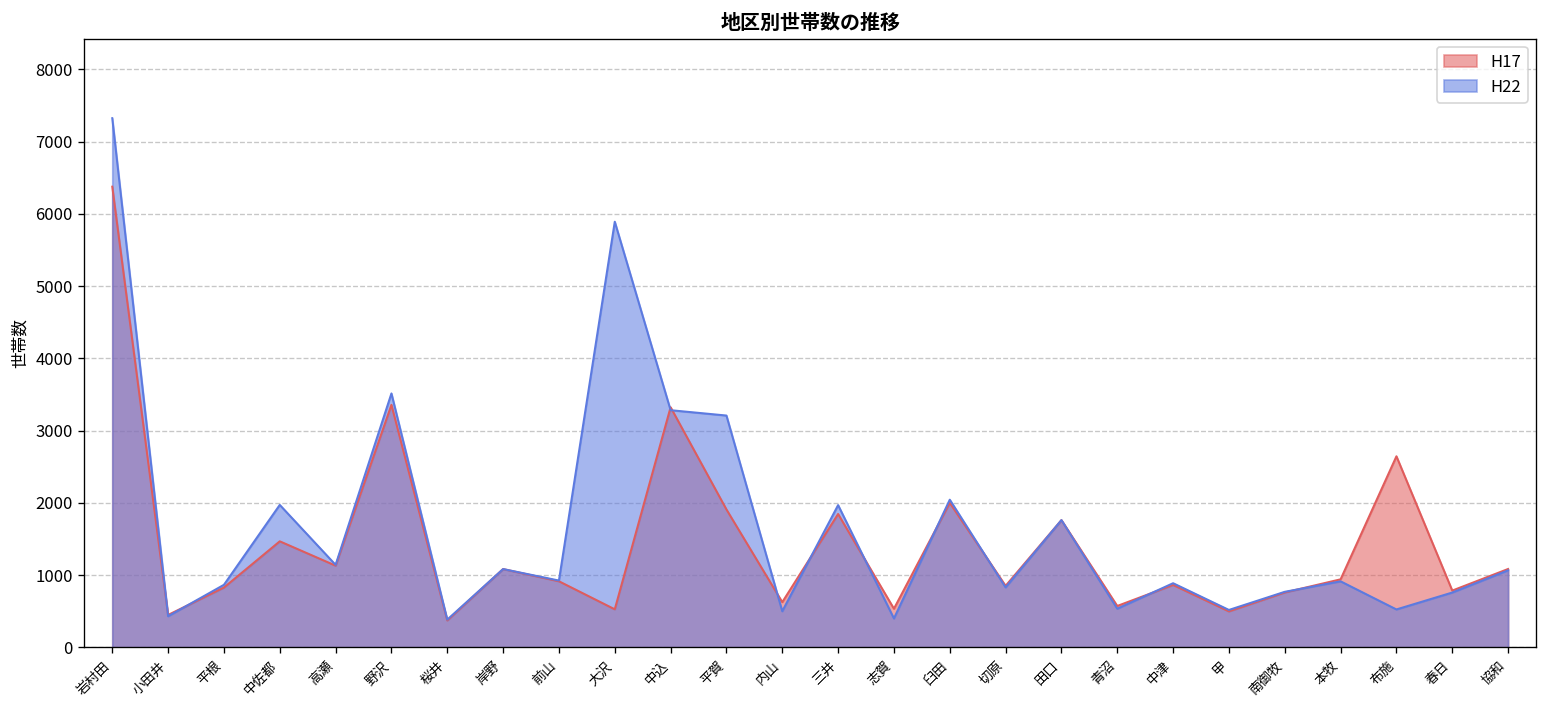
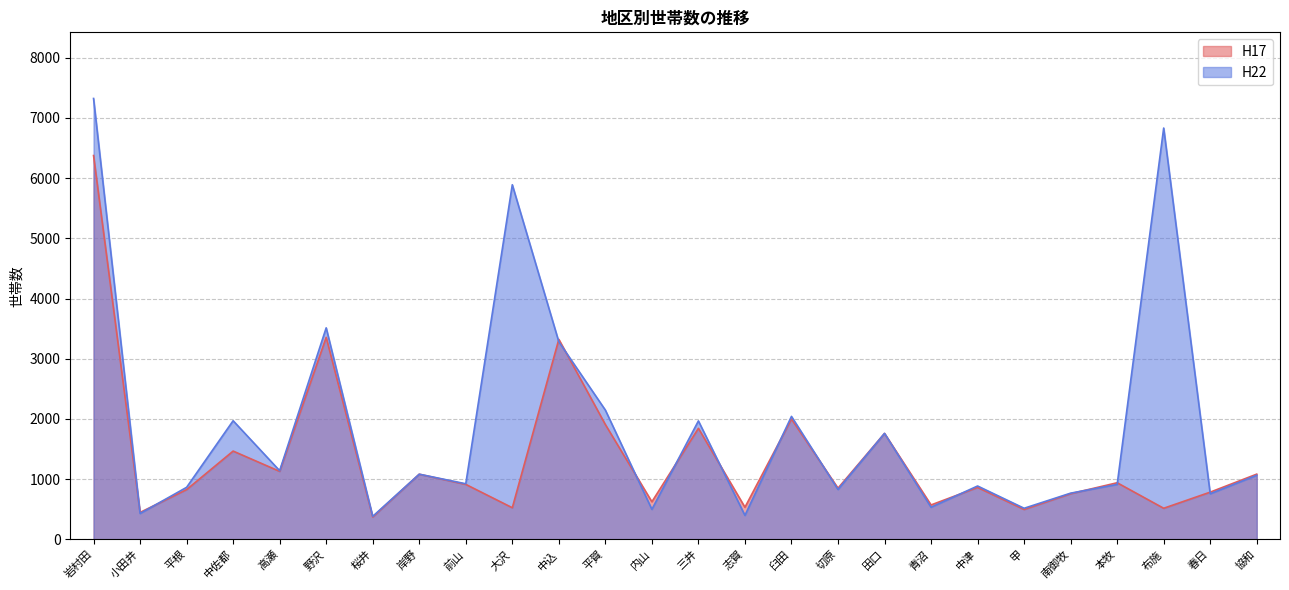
  {
    "H17": {
      "岩村田": 6400,
      "中佐都": 1500,
      "野沢": 3400,
      "大沢": 500,
      "平賀": 1900,
      "内山": 600,
      "三井": 1800,
      "志賀": 500,
      "臼田": 2000,
-     "布施": 2600
+     "布施": 500
    },
    "H22": {
      "岩村田": 7300,
      "中佐都": 2000,
      "野沢": 3500,
      "大沢": 5900,
-     "平賀": 3200,
+     "平賀": 2100,
      "内山": 500,
      "三井": 2000,
      "志賀": 400,
      "臼田": 2000,
-     "布施": 500
+     "布施": 6800
    }
  }
